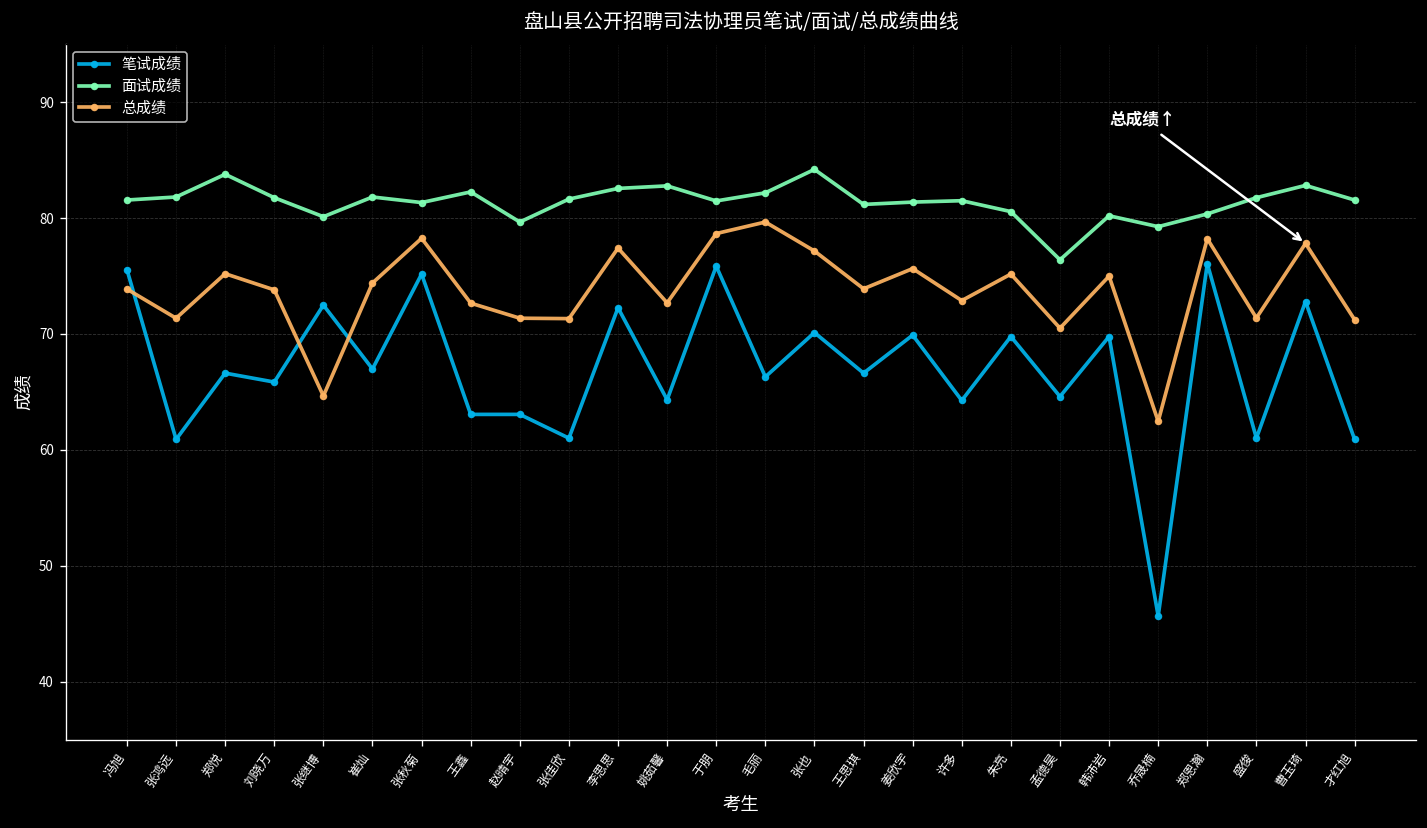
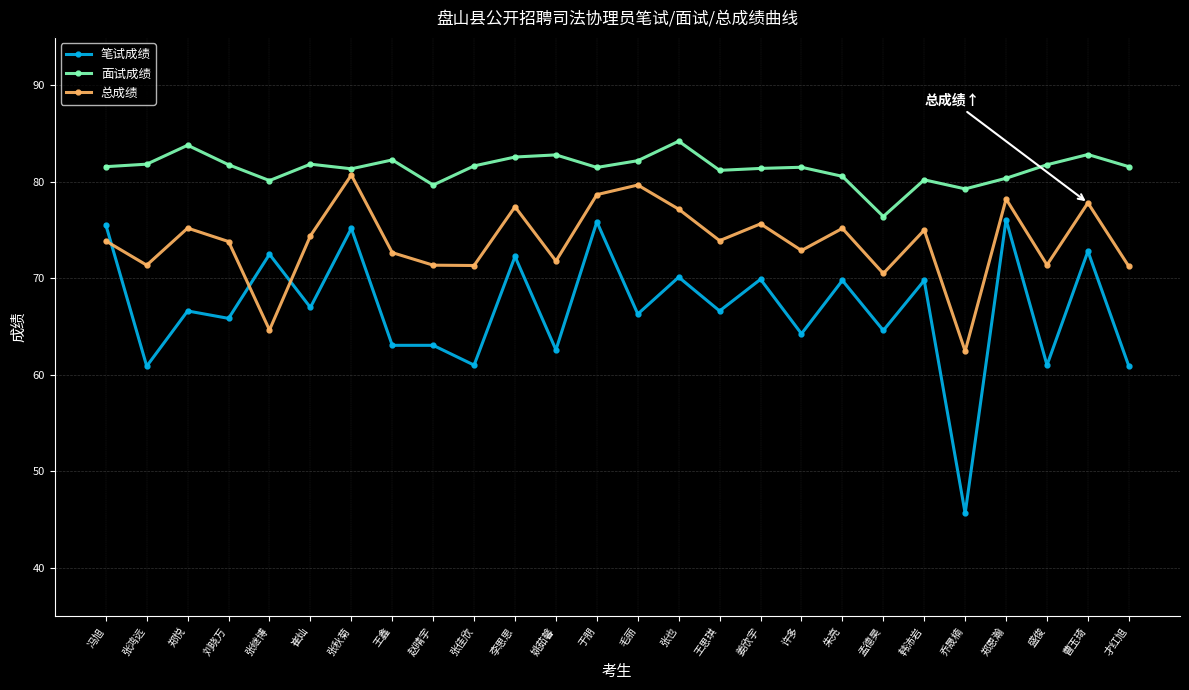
  {
    "笔试成绩": {
      "冯旭": 76,
      "张鸿远": 61,
      "郑悦": 67,
      "刘晓万": 66,
      "张继博": 72,
      "崔灿": 67,
      "张秋菊": 75,
      "王鑫": 63,
      "赵晴宇": 63,
      "张佳欣": 61,
      "李思思": 72,
-     "姚茹馨": 64,
+     "姚茹馨": 63,
      "于朋": 76,
      "毛丽": 66,
      "张也": 70,
      "王思琪": 67,
      "姜欣宇": 70,
      "许多": 64,
      "朱亮": 70,
      "孟德昊": 65,
      "韩沛岩": 70,
      "乔晟楠": 46,
      "郑恩瀚": 76,
      "盛俊": 61,
      "曹玉琦": 73,
      "才红旭": 61
    },
    "面试成绩": {
      "冯旭": 82,
      "张鸿远": 82,
      "郑悦": 84,
      "刘晓万": 82,
      "张继博": 80,
      "崔灿": 82,
      "张秋菊": 81,
      "王鑫": 82,
      "赵晴宇": 80,
      "张佳欣": 82,
      "李思思": 83,
      "姚茹馨": 83,
      "于朋": 81,
      "毛丽": 82,
      "张也": 84,
      "王思琪": 81,
      "姜欣宇": 81,
      "许多": 82,
      "朱亮": 81,
      "孟德昊": 76,
      "韩沛岩": 80,
      "乔晟楠": 79,
      "郑恩瀚": 80,
      "盛俊": 82,
      "曹玉琦": 83,
      "才红旭": 82
    },
    "总成绩": {
      "冯旭": 74,
      "张鸿远": 71,
      "郑悦": 75,
      "刘晓万": 74,
      "张继博": 65,
      "崔灿": 74,
-     "张秋菊": 78,
+     "张秋菊": 81,
      "王鑫": 73,
      "赵晴宇": 71,
      "张佳欣": 71,
      "李思思": 77,
-     "姚茹馨": 73,
+     "姚茹馨": 72,
      "于朋": 79,
      "毛丽": 80,
      "张也": 77,
      "王思琪": 74,
      "姜欣宇": 76,
      "许多": 73,
      "朱亮": 75,
      "孟德昊": 71,
      "韩沛岩": 75,
      "乔晟楠": 62,
      "郑恩瀚": 78,
      "盛俊": 71,
      "曹玉琦": 78,
      "才红旭": 71
    }
  }
